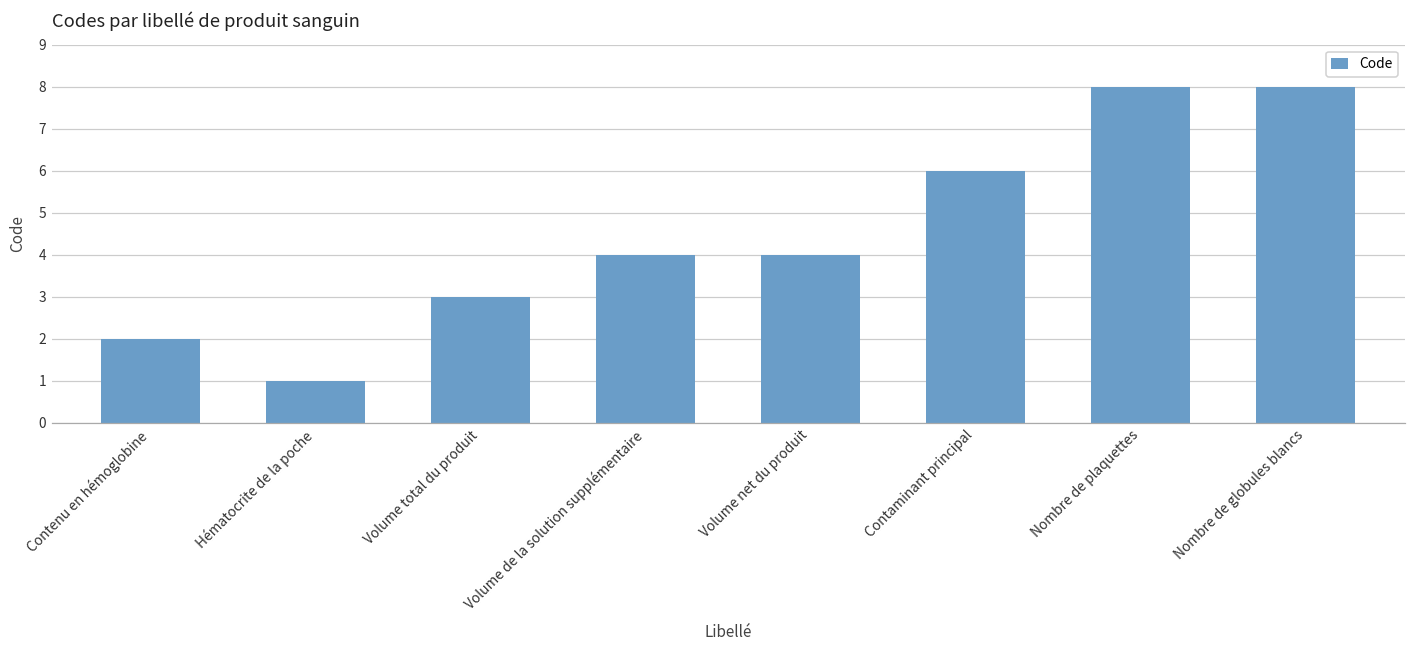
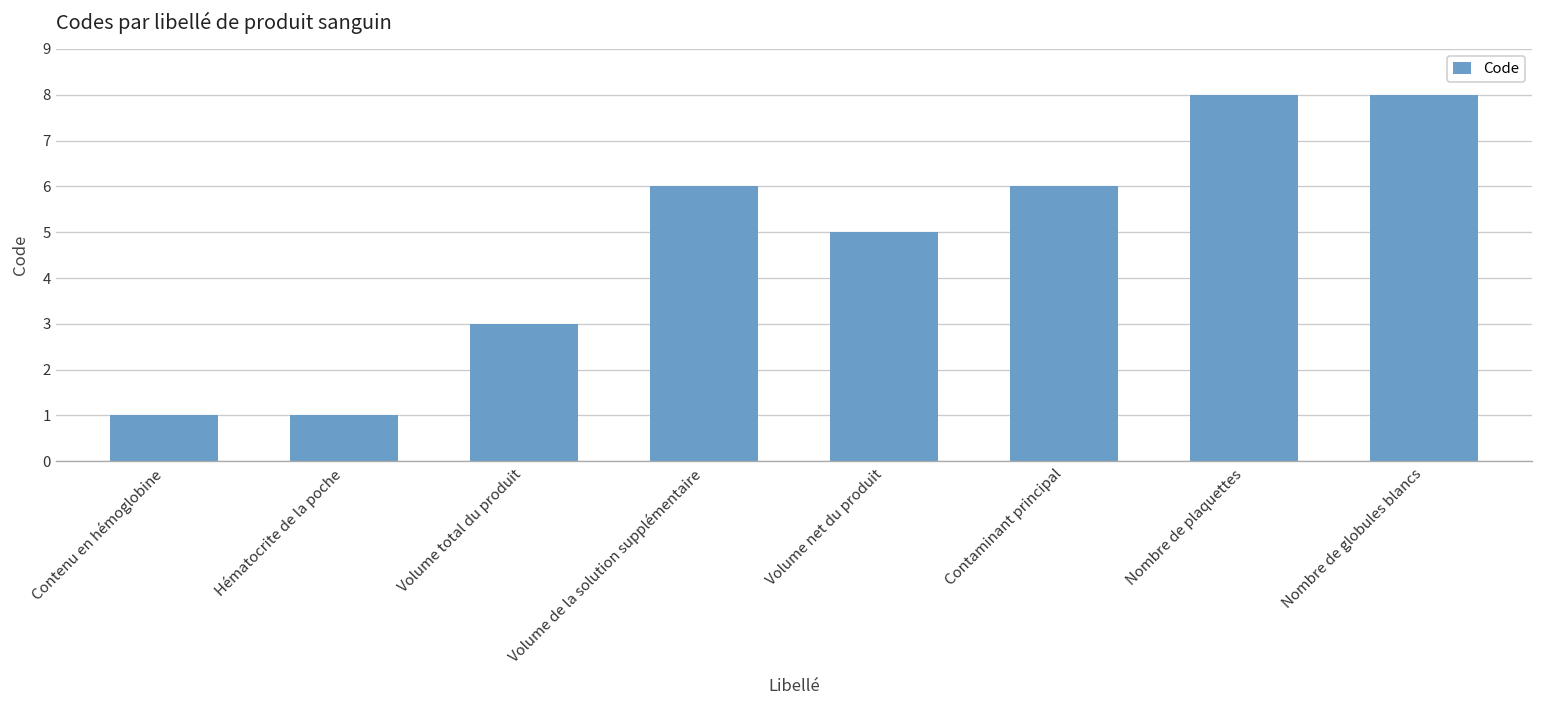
  {
-   "Contenu en hémoglobine": 2,
+   "Contenu en hémoglobine": 1,
    "Hématocrite de la poche": 1,
    "Volume total du produit": 3,
-   "Volume de la solution supplémentaire": 4,
-   "Volume net du produit": 4,
+   "Volume de la solution supplémentaire": 6,
+   "Volume net du produit": 5,
    "Contaminant principal": 6,
    "Nombre de plaquettes": 8,
    "Nombre de globules blancs": 8
  }
